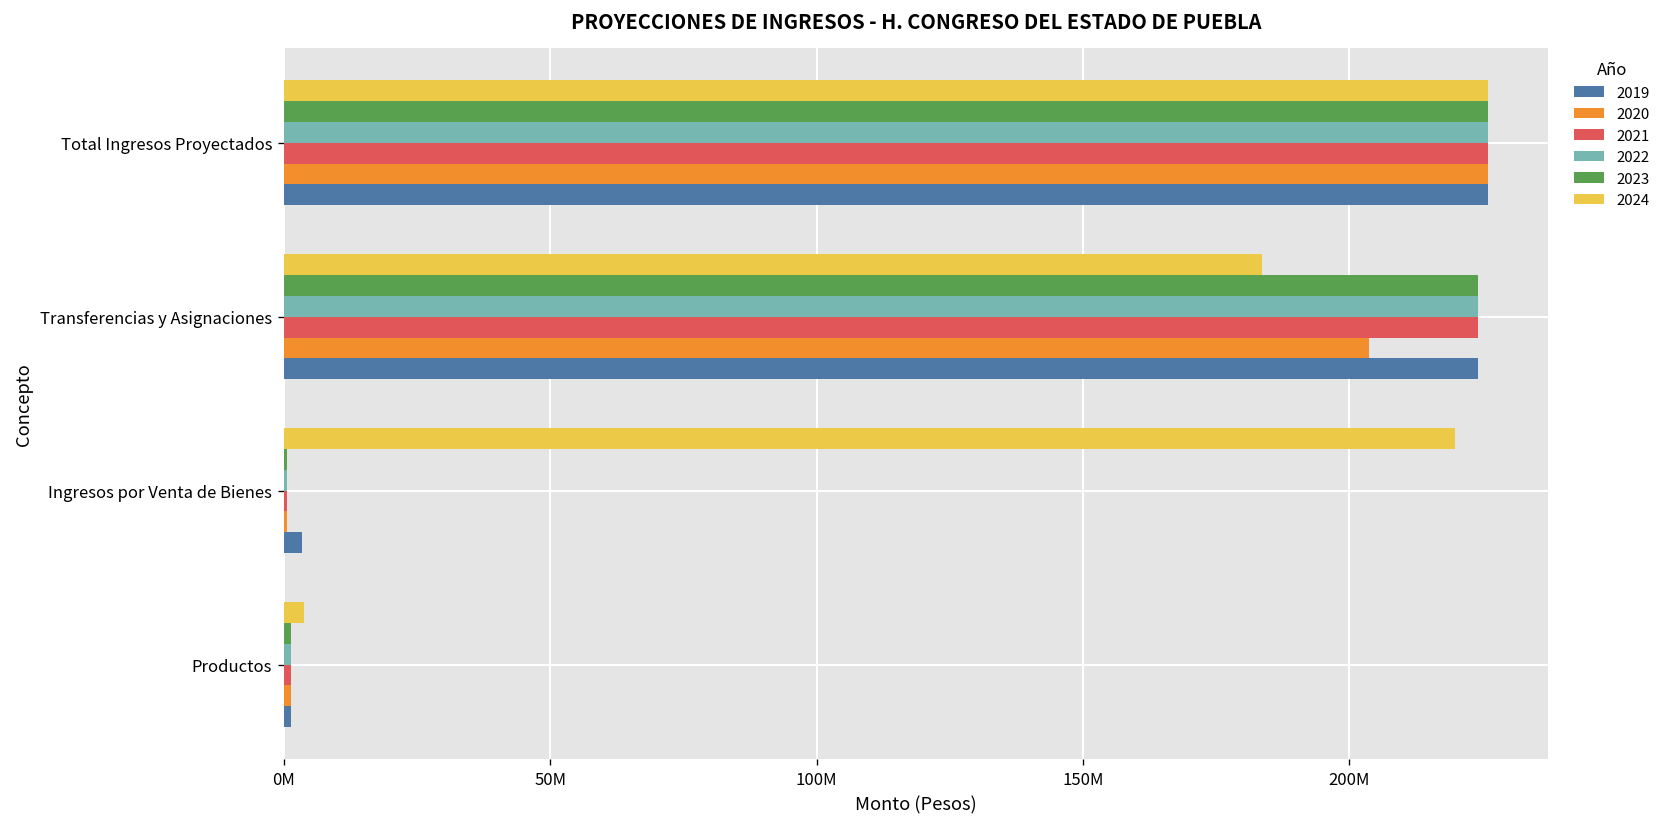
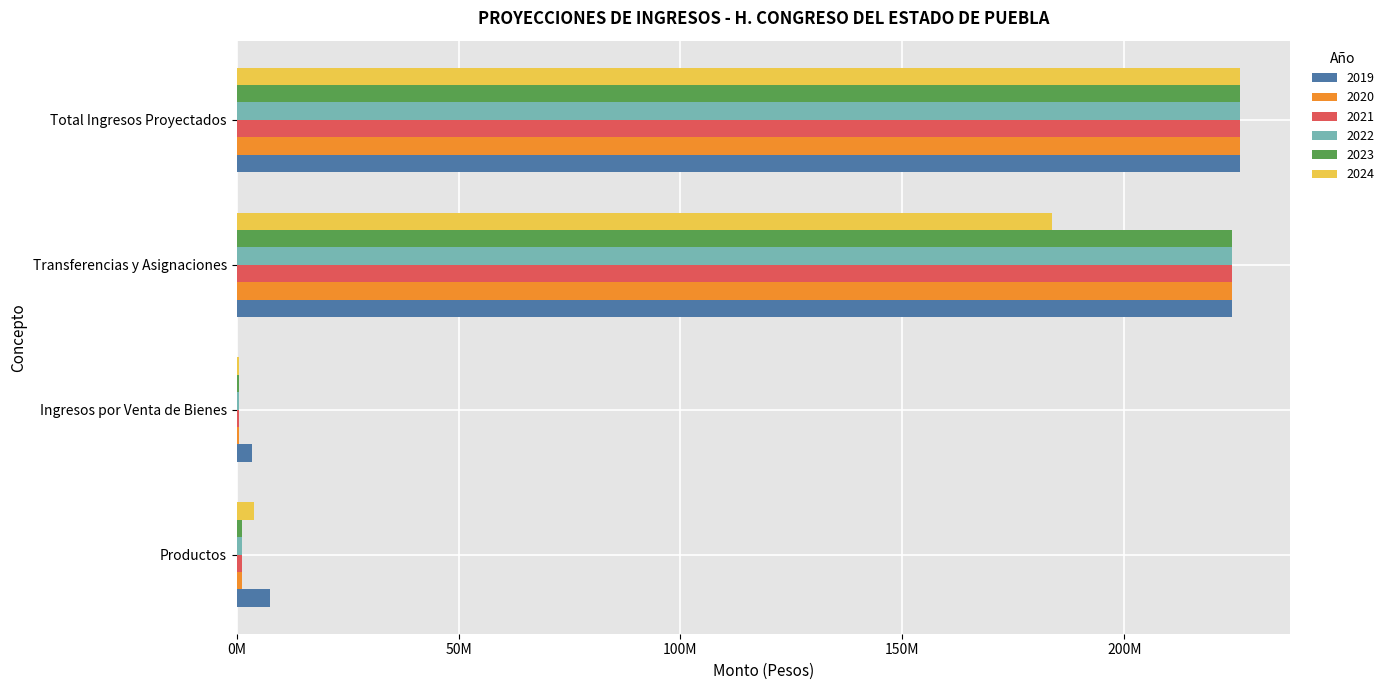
  {
    "2019": {
      "Total Ingresos Proyectados": 226000000,
      "Transferencias y Asignaciones": 224000000,
      "Ingresos por Venta de Bienes": 3000000,
-     "Productos": 1000000
+     "Productos": 7000000
    },
    "2020": {
      "Total Ingresos Proyectados": 226000000,
-     "Transferencias y Asignaciones": 204000000,
+     "Transferencias y Asignaciones": 224000000,
      "Productos": 1000000
    },
    "2021": {
      "Total Ingresos Proyectados": 226000000,
      "Transferencias y Asignaciones": 224000000,
      "Productos": 1000000
    },
    "2022": {
      "Total Ingresos Proyectados": 226000000,
      "Transferencias y Asignaciones": 224000000,
      "Productos": 1000000
    },
    "2023": {
      "Total Ingresos Proyectados": 226000000,
      "Transferencias y Asignaciones": 224000000,
      "Productos": 1000000
    },
    "2024": {
      "Total Ingresos Proyectados": 226000000,
      "Transferencias y Asignaciones": 184000000,
-     "Ingresos por Venta de Bienes": 220000000,
+     "Ingresos por Venta de Bienes": 1000000,
      "Productos": 4000000
    }
  }
